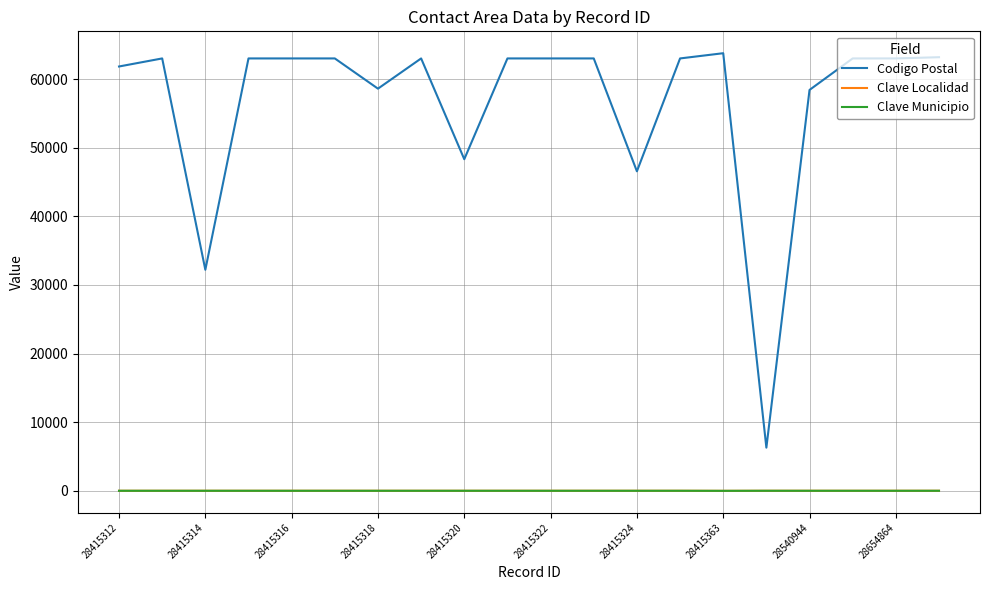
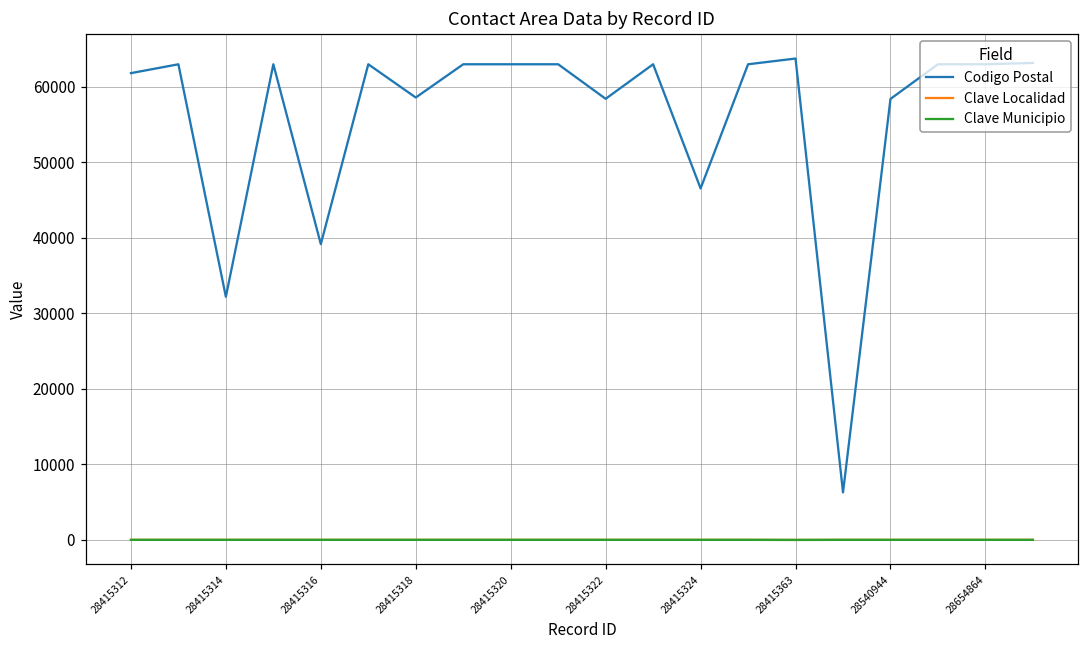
  {
    "Codigo Postal": {
      "28415312": 62000,
      "28415314": 32000,
-     "28415316": 63000,
+     "28415316": 39000,
      "28415318": 59000,
-     "28415320": 48000,
-     "28415322": 63000,
+     "28415320": 63000,
+     "28415322": 58000,
      "28415324": 47000,
      "28415363": 64000,
      "28540944": 58000
    },
    "Clave Municipio": {
      "28415312": 0,
      "28415314": 0,
      "28415316": 0,
      "28415318": 0,
      "28415320": 0,
      "28415322": 0,
      "28415324": 0,
      "28415363": 0,
      "28540944": 0,
      "28654864": 0
    }
  }
